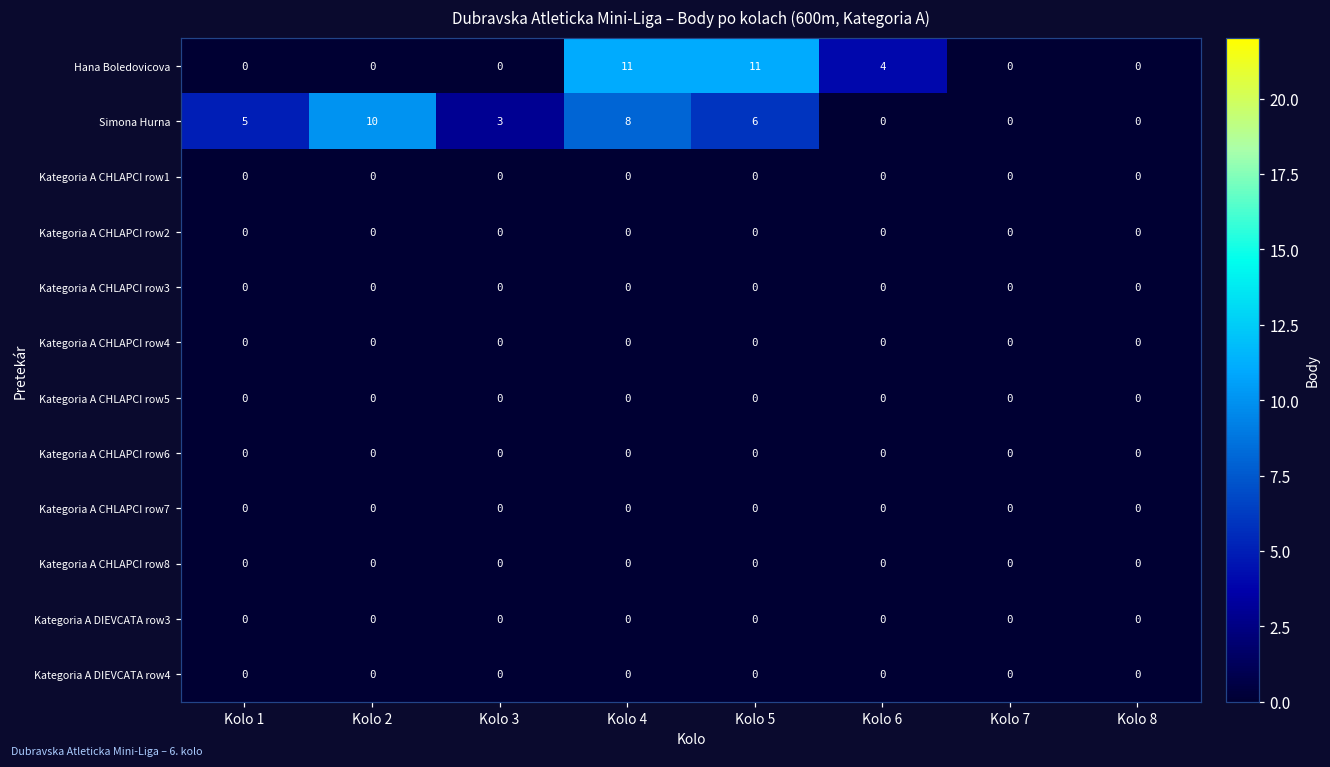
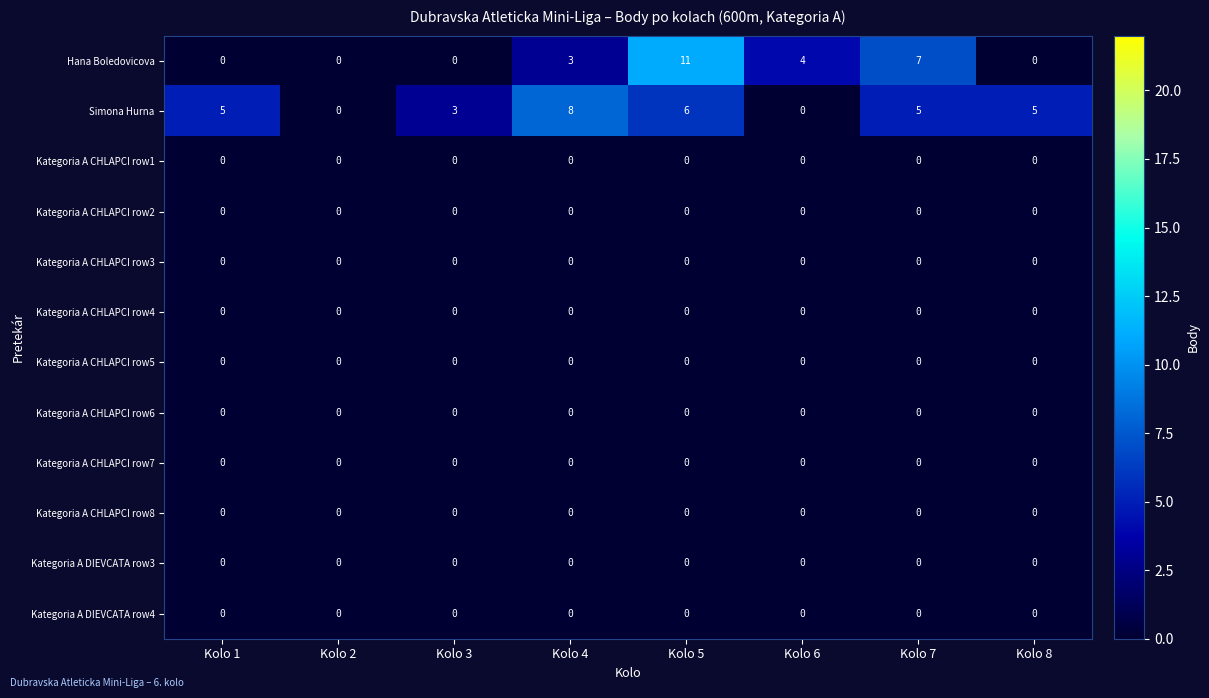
  {
    "Hana Boledovicova": {
      "Kolo 1": 0,
      "Kolo 2": 0,
      "Kolo 3": 0,
-     "Kolo 4": 11,
+     "Kolo 4": 3,
      "Kolo 5": 11,
      "Kolo 6": 4,
-     "Kolo 7": 0,
+     "Kolo 7": 7,
      "Kolo 8": 0
    },
    "Simona Hurna": {
      "Kolo 1": 5,
-     "Kolo 2": 10,
+     "Kolo 2": 0,
      "Kolo 3": 3,
      "Kolo 4": 8,
      "Kolo 5": 6,
      "Kolo 6": 0,
-     "Kolo 7": 0,
-     "Kolo 8": 0
+     "Kolo 7": 5,
+     "Kolo 8": 5
    },
    "Kategoria A CHLAPCI row1": {
      "Kolo 1": 0,
      "Kolo 2": 0,
      "Kolo 3": 0,
      "Kolo 4": 0,
      "Kolo 5": 0,
      "Kolo 6": 0,
      "Kolo 7": 0,
      "Kolo 8": 0
    },
    "Kategoria A CHLAPCI row2": {
      "Kolo 1": 0,
      "Kolo 2": 0,
      "Kolo 3": 0,
      "Kolo 4": 0,
      "Kolo 5": 0,
      "Kolo 6": 0,
      "Kolo 7": 0,
      "Kolo 8": 0
    },
    "Kategoria A CHLAPCI row3": {
      "Kolo 1": 0,
      "Kolo 2": 0,
      "Kolo 3": 0,
      "Kolo 4": 0,
      "Kolo 5": 0,
      "Kolo 6": 0,
      "Kolo 7": 0,
      "Kolo 8": 0
    },
    "Kategoria A CHLAPCI row4": {
      "Kolo 1": 0,
      "Kolo 2": 0,
      "Kolo 3": 0,
      "Kolo 4": 0,
      "Kolo 5": 0,
      "Kolo 6": 0,
      "Kolo 7": 0,
      "Kolo 8": 0
    },
    "Kategoria A CHLAPCI row5": {
      "Kolo 1": 0,
      "Kolo 2": 0,
      "Kolo 3": 0,
      "Kolo 4": 0,
      "Kolo 5": 0,
      "Kolo 6": 0,
      "Kolo 7": 0,
      "Kolo 8": 0
    },
    "Kategoria A CHLAPCI row6": {
      "Kolo 1": 0,
      "Kolo 2": 0,
      "Kolo 3": 0,
      "Kolo 4": 0,
      "Kolo 5": 0,
      "Kolo 6": 0,
      "Kolo 7": 0,
      "Kolo 8": 0
    },
    "Kategoria A CHLAPCI row7": {
      "Kolo 1": 0,
      "Kolo 2": 0,
      "Kolo 3": 0,
      "Kolo 4": 0,
      "Kolo 5": 0,
      "Kolo 6": 0,
      "Kolo 7": 0,
      "Kolo 8": 0
    },
    "Kategoria A CHLAPCI row8": {
      "Kolo 1": 0,
      "Kolo 2": 0,
      "Kolo 3": 0,
      "Kolo 4": 0,
      "Kolo 5": 0,
      "Kolo 6": 0,
      "Kolo 7": 0,
      "Kolo 8": 0
    },
    "Kategoria A DIEVCATA row3": {
      "Kolo 1": 0,
      "Kolo 2": 0,
      "Kolo 3": 0,
      "Kolo 4": 0,
      "Kolo 5": 0,
      "Kolo 6": 0,
      "Kolo 7": 0,
      "Kolo 8": 0
    },
    "Kategoria A DIEVCATA row4": {
      "Kolo 1": 0,
      "Kolo 2": 0,
      "Kolo 3": 0,
      "Kolo 4": 0,
      "Kolo 5": 0,
      "Kolo 6": 0,
      "Kolo 7": 0,
      "Kolo 8": 0
    }
  }
